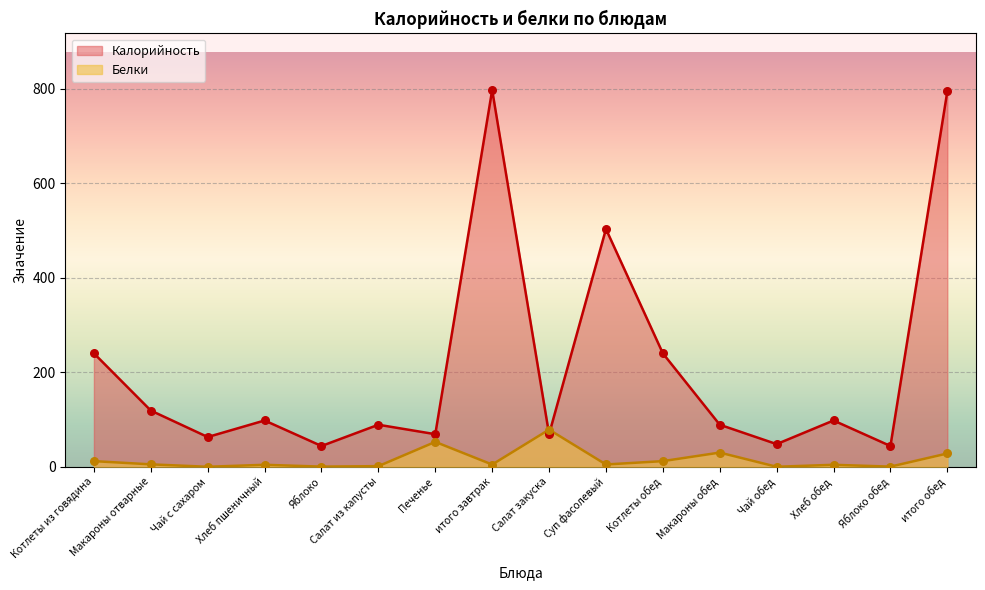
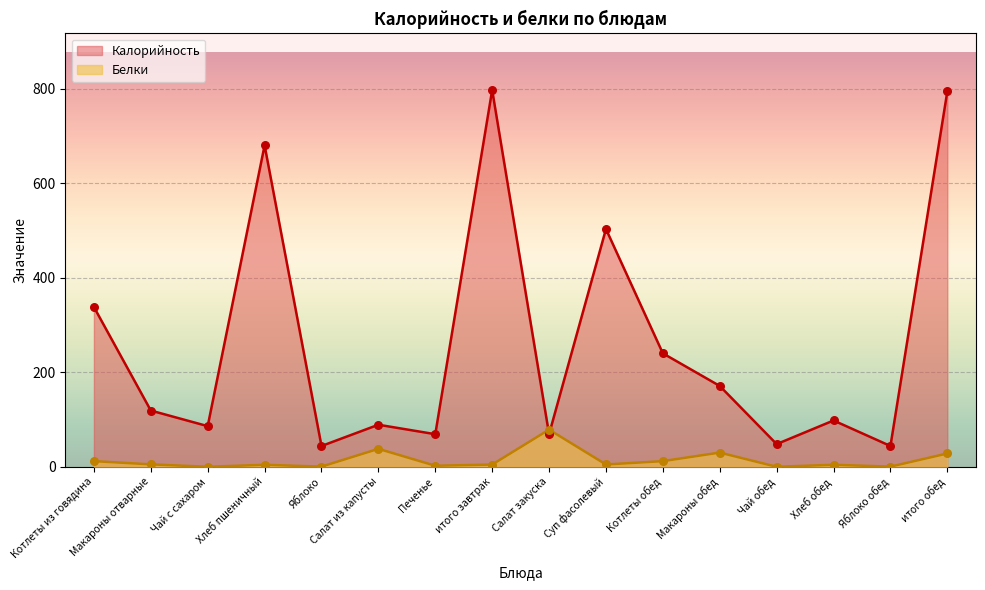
  {
    "Калорийность": {
-     "Котлеты из говядина": 240,
+     "Котлеты из говядина": 340,
      "Макароны отварные": 120,
-     "Чай с сахаром": 60,
-     "Хлеб пшеничный": 100,
+     "Чай с сахаром": 90,
+     "Хлеб пшеничный": 680,
      "Яблоко": 40,
      "Салат из капусты": 90,
      "Печенье": 70,
      "итого завтрак": 800,
      "Салат закуска": 70,
      "Суп фасолевый": 500,
      "Котлеты обед": 240,
-     "Макароны обед": 90,
+     "Макароны обед": 170,
      "Чай обед": 50,
      "Хлеб обед": 100,
      "Яблоко обед": 40,
      "итого обед": 790
    },
    "Белки": {
      "Котлеты из говядина": 10,
      "Макароны отварные": 10,
      "Чай с сахаром": 0,
      "Хлеб пшеничный": 0,
      "Яблоко": 0,
-     "Салат из капусты": 0,
-     "Печенье": 50,
+     "Салат из капусты": 40,
+     "Печенье": 0,
      "итого завтрак": 0,
      "Салат закуска": 80,
      "Суп фасолевый": 0,
      "Котлеты обед": 10,
      "Макароны обед": 30,
      "Чай обед": 0,
      "Хлеб обед": 0,
      "Яблоко обед": 0,
      "итого обед": 30
    }
  }
